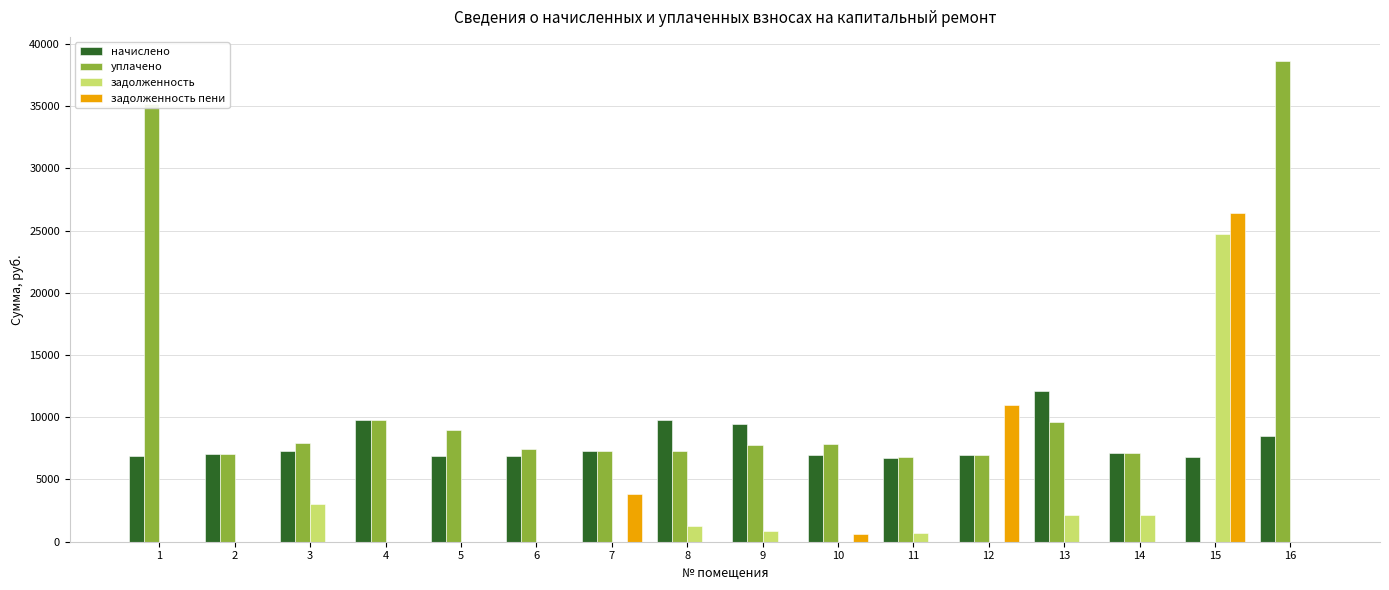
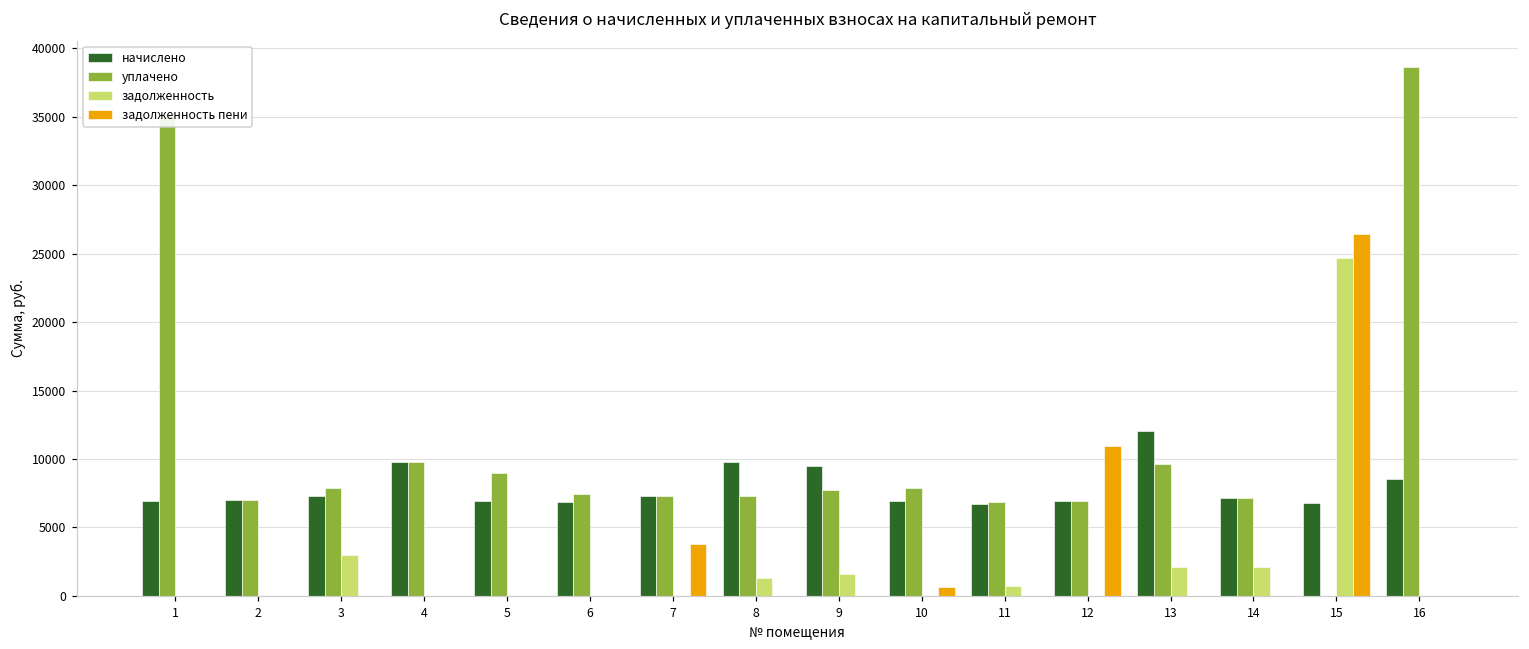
  {
    "начислено": {
      "1": 6900,
      "2": 7000,
      "3": 7300,
      "4": 9800,
      "5": 6900,
      "6": 6900,
      "7": 7300,
      "8": 9800,
      "9": 9500,
      "10": 6900,
      "11": 6700,
      "12": 7000,
      "13": 12100,
      "14": 7100,
      "15": 6800,
      "16": 8500
    },
    "уплачено": {
      "2": 7000,
      "3": 7900,
      "4": 9800,
      "5": 9000,
      "6": 7400,
      "7": 7300,
      "8": 7300,
      "9": 7700,
      "10": 7900,
      "11": 6800,
      "12": 7000,
      "13": 9600,
      "14": 7100,
      "15": 0,
      "16": 38600
    },
    "задолженность": {
      "1": 0,
      "2": 0,
      "3": 3000,
      "4": 0,
      "5": 0,
      "6": 0,
      "7": 0,
      "8": 1300,
-     "9": 900,
+     "9": 1600,
      "10": 0,
      "11": 700,
      "12": 0,
      "13": 2100,
      "14": 2100,
      "15": 24700,
      "16": 0
    },
    "задолженность пени": {
      "1": 0,
      "2": 0,
      "3": 0,
      "4": 0,
      "5": 0,
      "6": 0,
      "7": 3800,
      "8": 0,
      "9": 0,
      "10": 700,
      "11": 0,
      "12": 11000,
      "13": 0,
      "14": 0,
      "15": 26400,
      "16": 0
    }
  }
